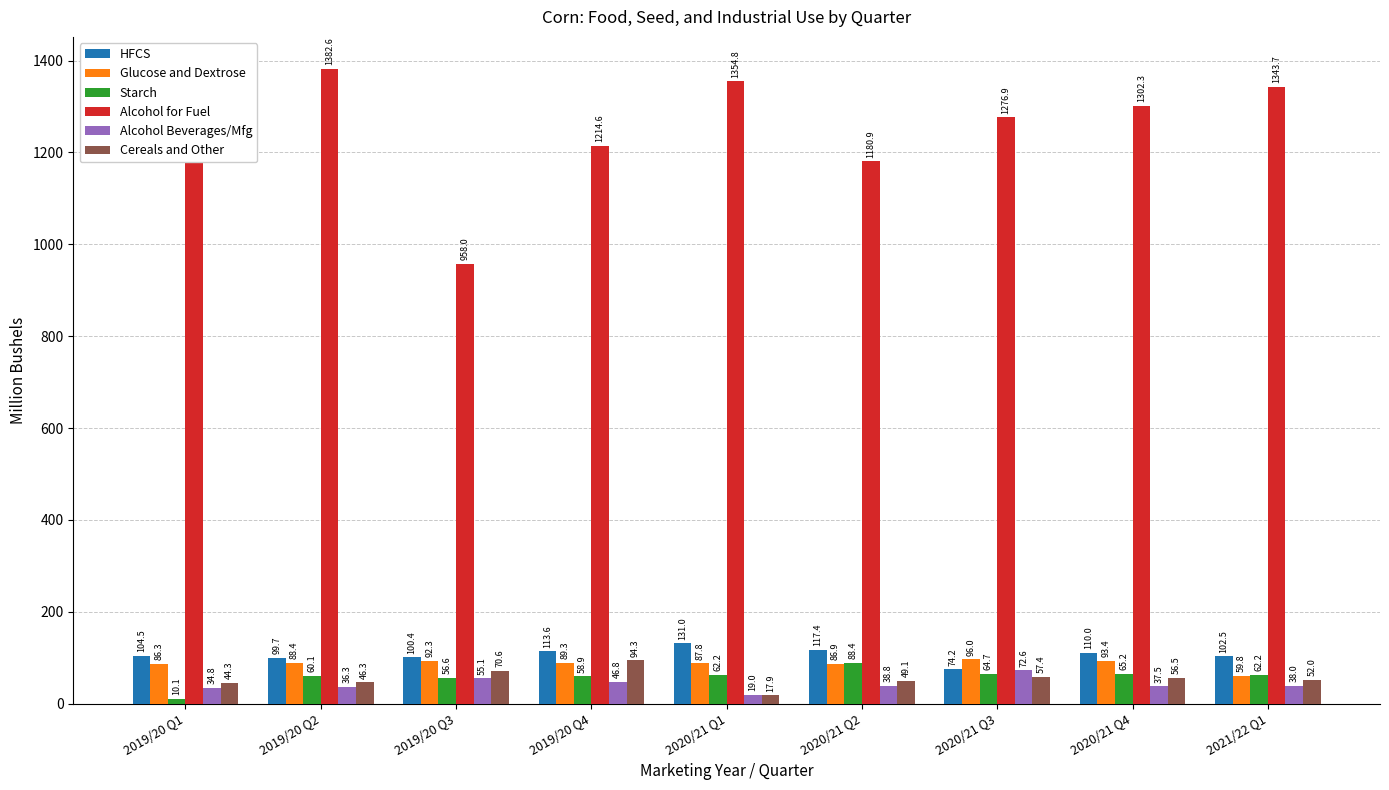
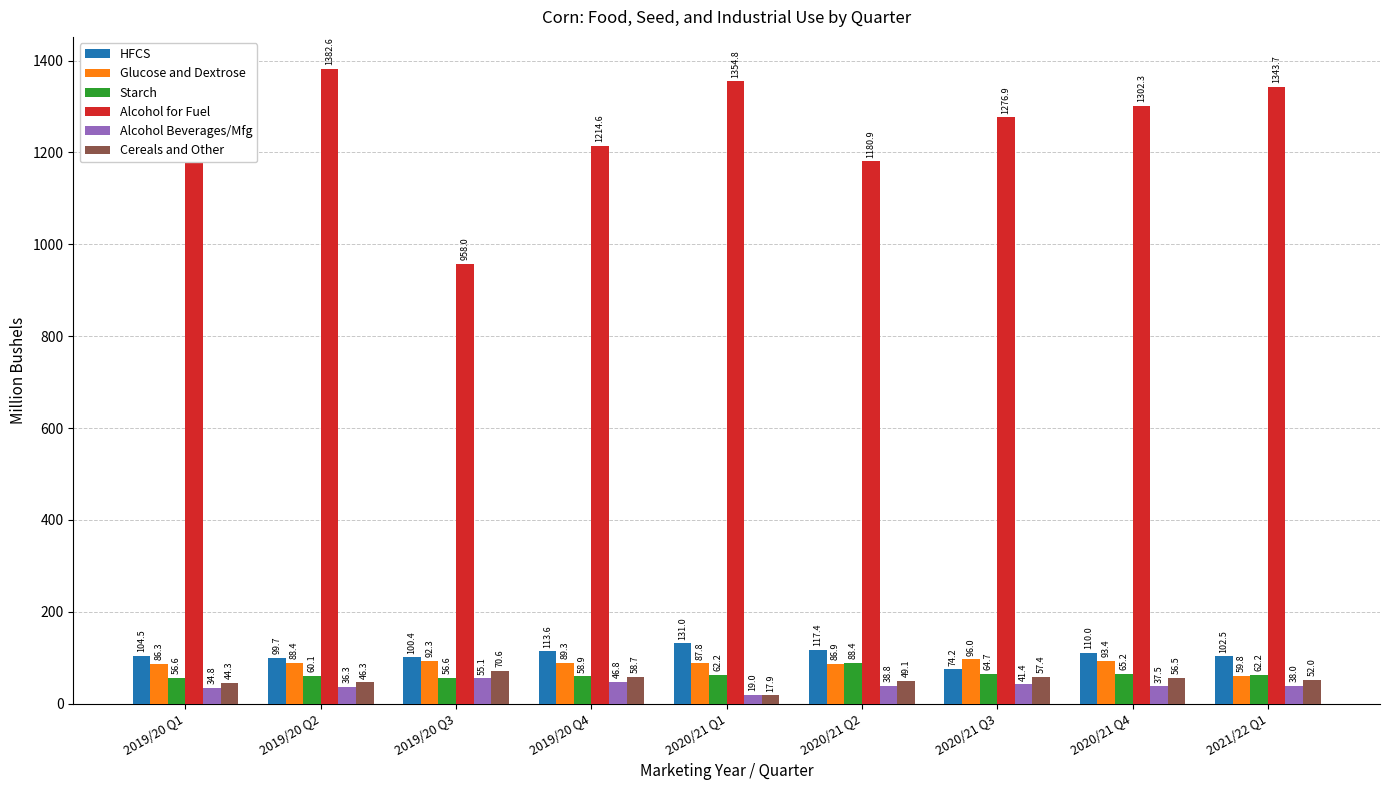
  {
    "HFCS": {
      "2019/20 Q1": 104.5,
      "2019/20 Q2": 99.7,
      "2019/20 Q3": 100.4,
      "2019/20 Q4": 113.6,
      "2020/21 Q1": 131.0,
      "2020/21 Q2": 117.4,
      "2020/21 Q3": 74.2,
      "2020/21 Q4": 110.0,
      "2021/22 Q1": 102.5
    },
    "Glucose and Dextrose": {
      "2019/20 Q1": 86.3,
      "2019/20 Q2": 88.4,
      "2019/20 Q3": 92.3,
      "2019/20 Q4": 89.3,
      "2020/21 Q1": 87.8,
      "2020/21 Q2": 86.9,
      "2020/21 Q3": 96.0,
      "2020/21 Q4": 93.4,
      "2021/22 Q1": 59.8
    },
    "Starch": {
-     "2019/20 Q1": 10.1,
+     "2019/20 Q1": 56.6,
      "2019/20 Q2": 60.1,
      "2019/20 Q3": 56.6,
      "2019/20 Q4": 58.9,
      "2020/21 Q1": 62.2,
      "2020/21 Q2": 88.4,
      "2020/21 Q3": 64.7,
      "2020/21 Q4": 65.2,
      "2021/22 Q1": 62.2
    },
    "Alcohol for Fuel": {
      "2019/20 Q2": 1382.6,
      "2019/20 Q3": 958.0,
      "2019/20 Q4": 1214.6,
      "2020/21 Q1": 1354.8,
      "2020/21 Q2": 1180.9,
      "2020/21 Q3": 1276.9,
      "2020/21 Q4": 1302.3,
      "2021/22 Q1": 1343.7
    },
    "Alcohol Beverages/Mfg": {
      "2019/20 Q1": 34.8,
      "2019/20 Q2": 36.3,
      "2019/20 Q3": 55.1,
      "2019/20 Q4": 46.8,
      "2020/21 Q1": 19.0,
      "2020/21 Q2": 38.8,
-     "2020/21 Q3": 72.6,
+     "2020/21 Q3": 41.4,
      "2020/21 Q4": 37.5,
      "2021/22 Q1": 38.0
    },
    "Cereals and Other": {
      "2019/20 Q1": 44.3,
      "2019/20 Q2": 46.3,
      "2019/20 Q3": 70.6,
-     "2019/20 Q4": 94.3,
+     "2019/20 Q4": 58.7,
      "2020/21 Q1": 17.9,
      "2020/21 Q2": 49.1,
      "2020/21 Q3": 57.4,
      "2020/21 Q4": 56.5,
      "2021/22 Q1": 52.0
    }
  }
